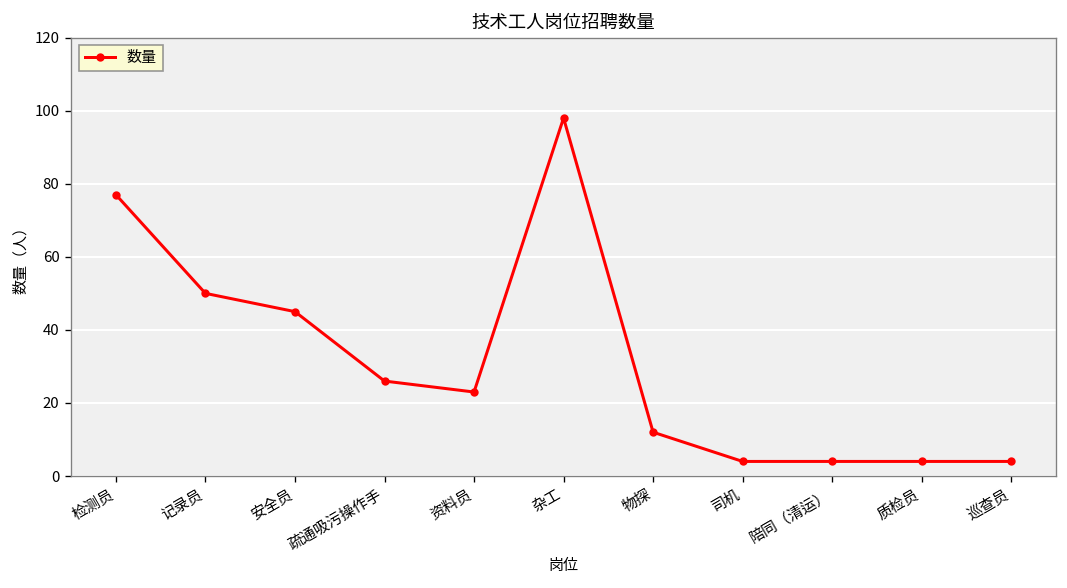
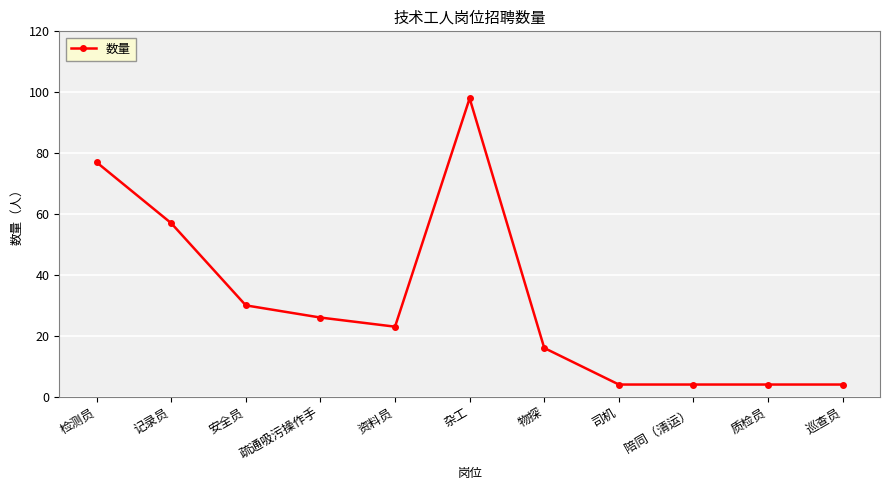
  {
    "检测员": 77,
-   "记录员": 50,
-   "安全员": 45,
+   "记录员": 57,
+   "安全员": 30,
    "疏通吸污操作手": 26,
    "资料员": 23,
    "杂工": 98,
-   "物探": 12,
+   "物探": 16,
    "司机": 4,
    "陪同（清运）": 4,
    "质检员": 4,
    "巡查员": 4
  }
